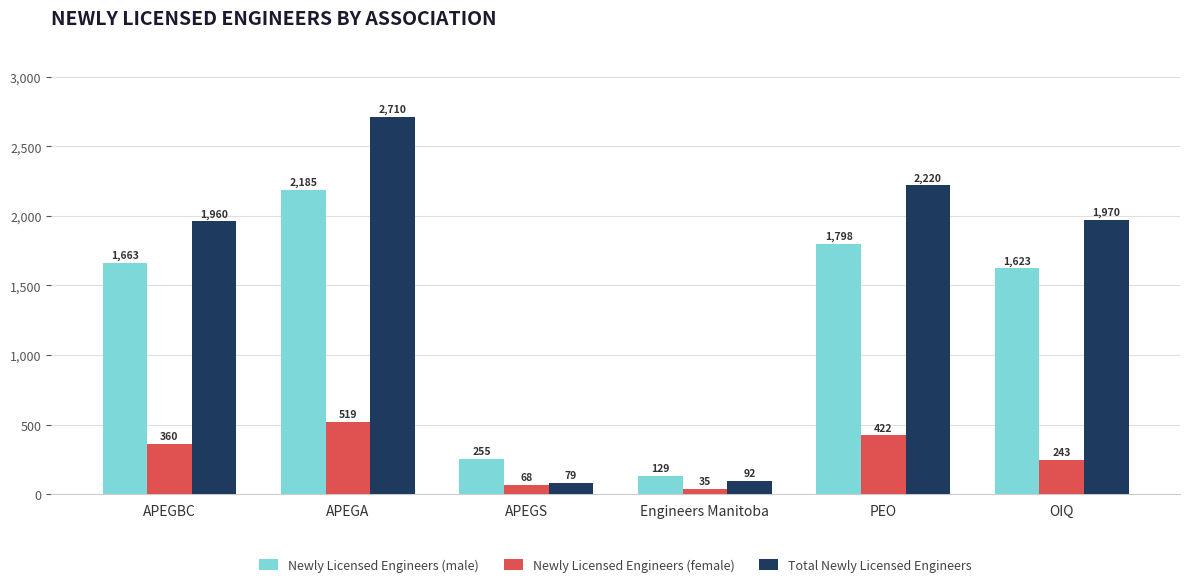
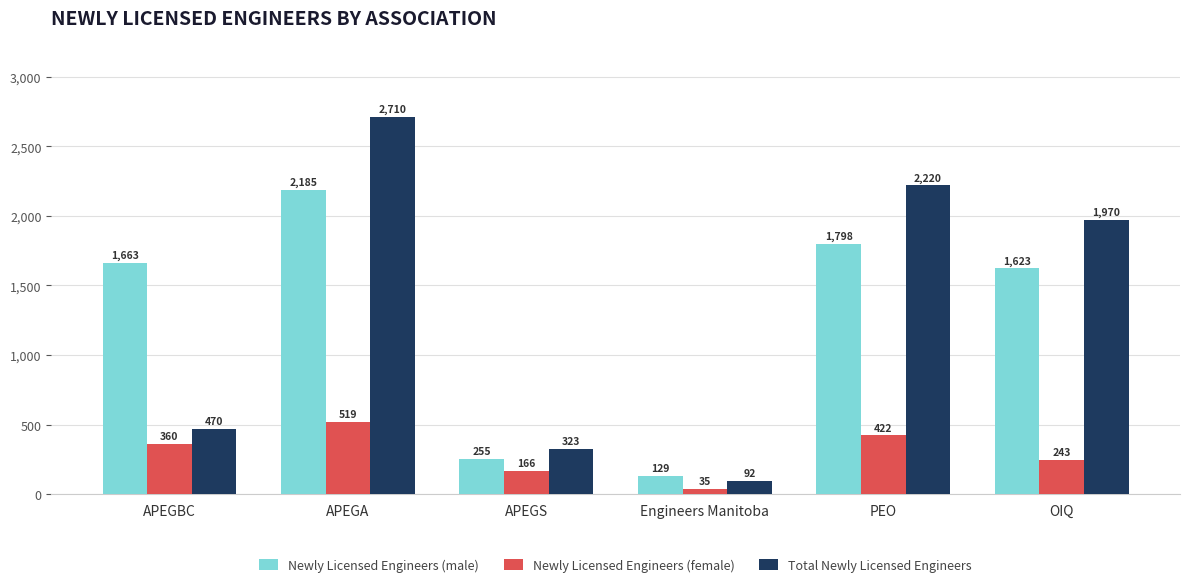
  {
    "Newly Licensed Engineers (male)": {
      "APEGBC": "1,663",
      "APEGA": "2,185",
      "APEGS": "255",
      "Engineers Manitoba": "129",
      "PEO": "1,798",
      "OIQ": "1,623"
    },
    "Newly Licensed Engineers (female)": {
      "APEGBC": "360",
      "APEGA": "519",
-     "APEGS": "68",
+     "APEGS": "166",
      "Engineers Manitoba": "35",
      "PEO": "422",
      "OIQ": "243"
    },
    "Total Newly Licensed Engineers": {
-     "APEGBC": "1,960",
+     "APEGBC": "470",
      "APEGA": "2,710",
-     "APEGS": "79",
+     "APEGS": "323",
      "Engineers Manitoba": "92",
      "PEO": "2,220",
      "OIQ": "1,970"
    }
  }
